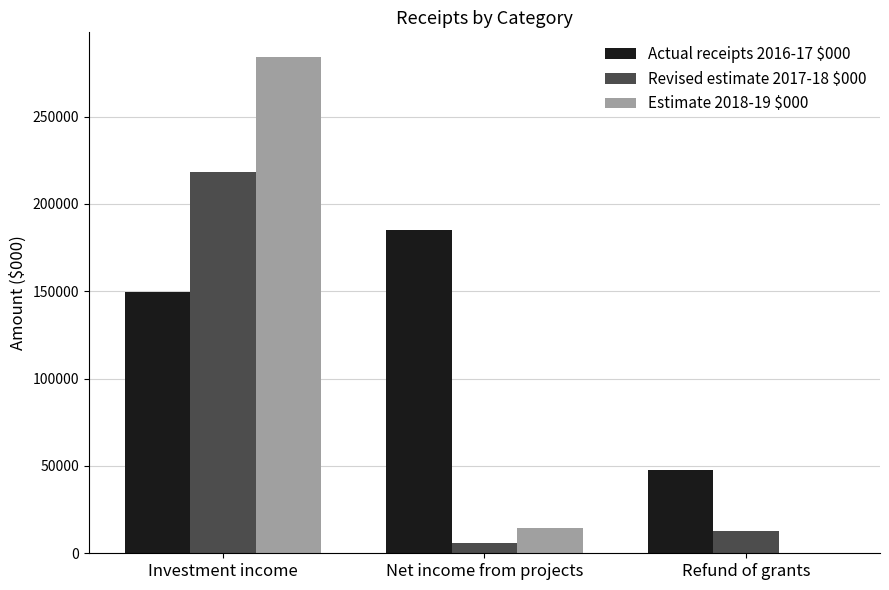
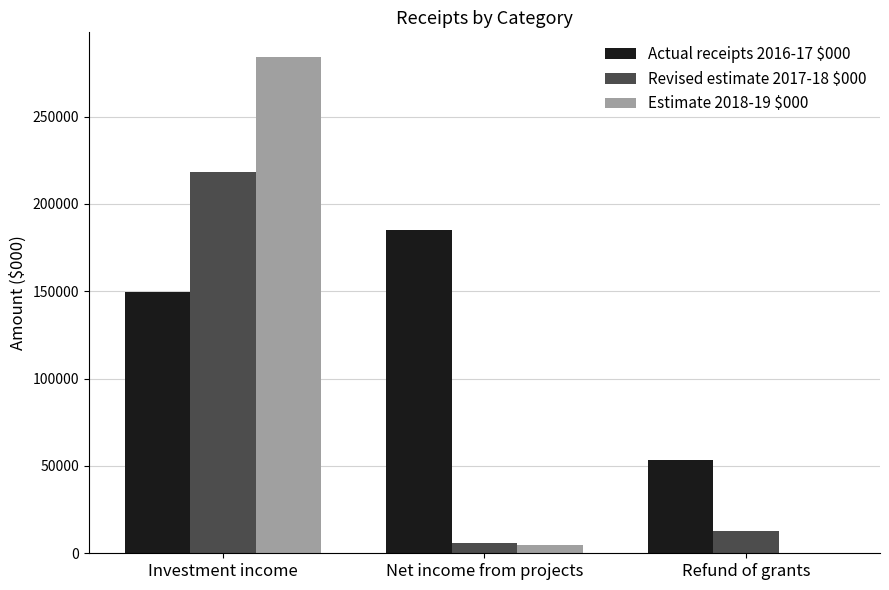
  {
    "Actual receipts 2016-17 $000": {
      "Investment income": 150000,
      "Net income from projects": 185000,
-     "Refund of grants": 48000
+     "Refund of grants": 53000
    },
    "Revised estimate 2017-18 $000": {
      "Investment income": 218000,
      "Net income from projects": 6000,
      "Refund of grants": 13000
    },
    "Estimate 2018-19 $000": {
      "Investment income": 284000,
-     "Net income from projects": 14000,
+     "Net income from projects": 4000,
      "Refund of grants": 0
    }
  }
